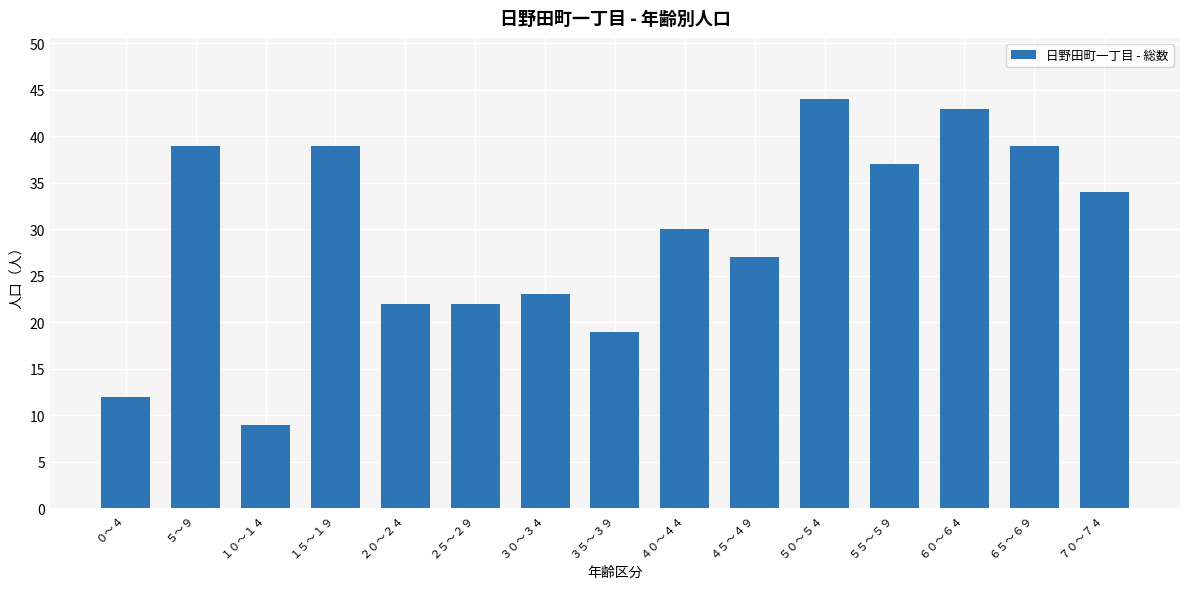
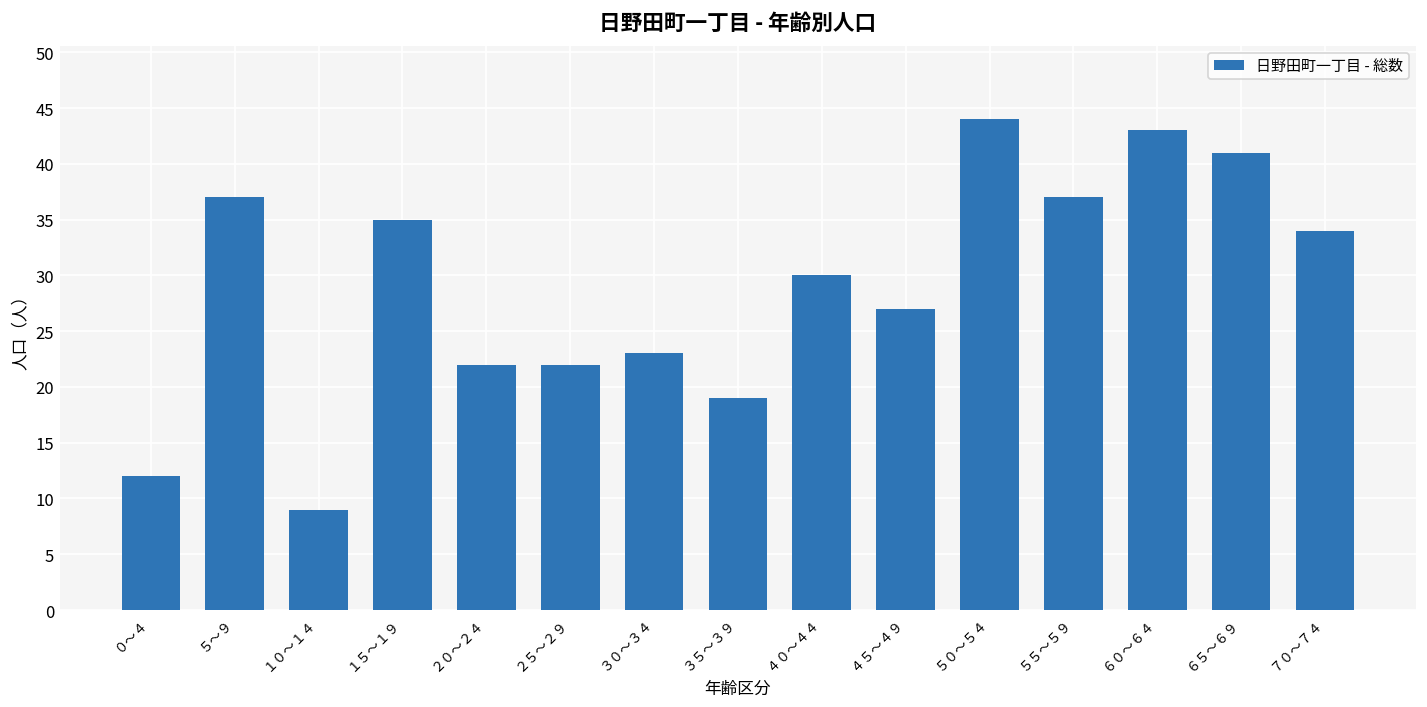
  {
    "０～４": 12,
-   "５～９": 39,
+   "５～９": 37,
    "１０～１４": 9,
-   "１５～１９": 39,
+   "１５～１９": 35,
    "２０～２４": 22,
    "２５～２９": 22,
    "３０～３４": 23,
    "３５～３９": 19,
    "４０～４４": 30,
    "４５～４９": 27,
    "５０～５４": 44,
    "５５～５９": 37,
    "６０～６４": 43,
-   "６５～６９": 39,
+   "６５～６９": 41,
    "７０～７４": 34
  }
